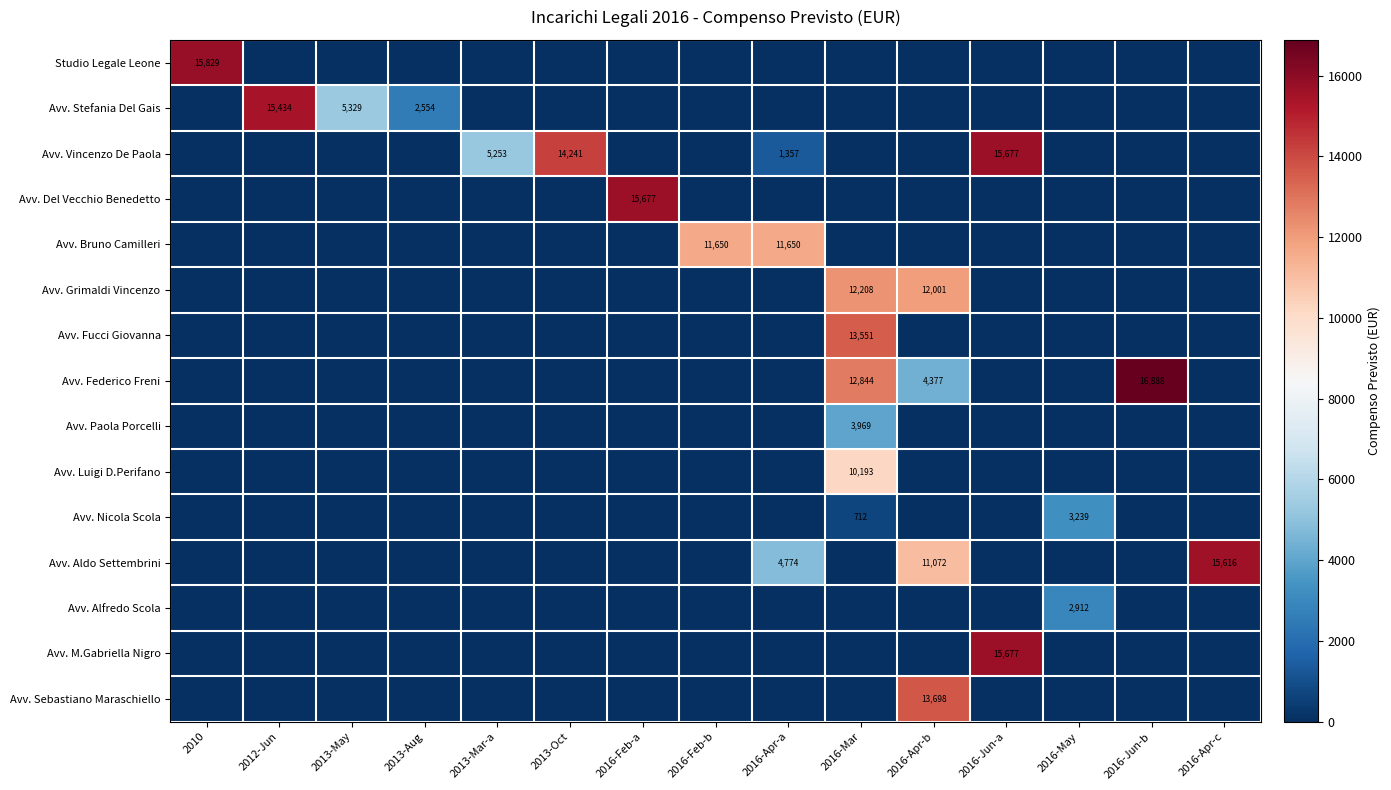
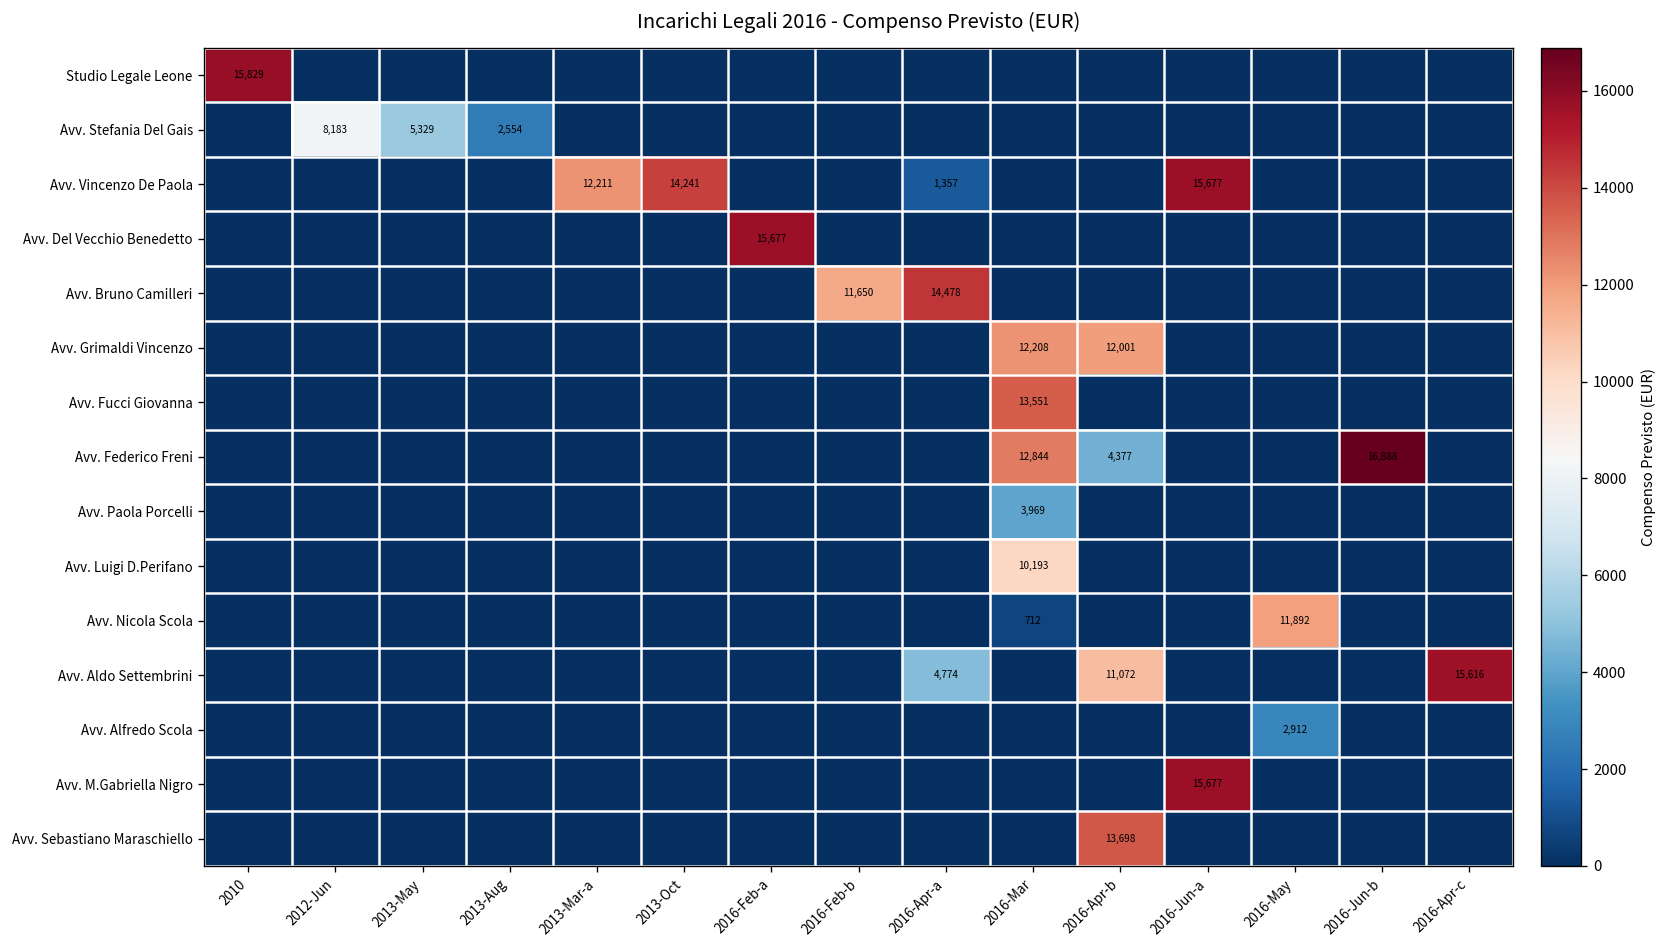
  {
    "Studio Legale Leone": {
      "2010": "15,829"
    },
    "Avv. Stefania Del Gais": {
-     "2012-Jun": "15,434",
+     "2012-Jun": "8,183",
      "2013-May": "5,329",
      "2013-Aug": "2,554"
    },
    "Avv. Vincenzo De Paola": {
-     "2013-Mar-a": "5,253",
+     "2013-Mar-a": "12,211",
      "2013-Oct": "14,241",
      "2016-Apr-a": "1,357",
      "2016-Jun-a": "15,677"
    },
    "Avv. Del Vecchio Benedetto": {
      "2016-Feb-a": "15,677"
    },
    "Avv. Bruno Camilleri": {
      "2016-Feb-b": "11,650",
-     "2016-Apr-a": "11,650"
+     "2016-Apr-a": "14,478"
    },
    "Avv. Grimaldi Vincenzo": {
      "2016-Mar": "12,208",
      "2016-Apr-b": "12,001"
    },
    "Avv. Fucci Giovanna": {
      "2016-Mar": "13,551"
    },
    "Avv. Federico Freni": {
      "2016-Mar": "12,844",
      "2016-Apr-b": "4,377",
      "2016-Jun-b": "16,888"
    },
    "Avv. Paola Porcelli": {
      "2016-Mar": "3,969"
    },
    "Avv. Luigi D.Perifano": {
      "2016-Mar": "10,193"
    },
    "Avv. Nicola Scola": {
      "2016-Mar": "712",
-     "2016-May": "3,239"
+     "2016-May": "11,892"
    },
    "Avv. Aldo Settembrini": {
      "2016-Apr-a": "4,774",
      "2016-Apr-b": "11,072",
      "2016-Apr-c": "15,616"
    },
    "Avv. Alfredo Scola": {
      "2016-May": "2,912"
    },
    "Avv. M.Gabriella Nigro": {
      "2016-Jun-a": "15,677"
    },
    "Avv. Sebastiano Maraschiello": {
      "2016-Apr-b": "13,698"
    }
  }
